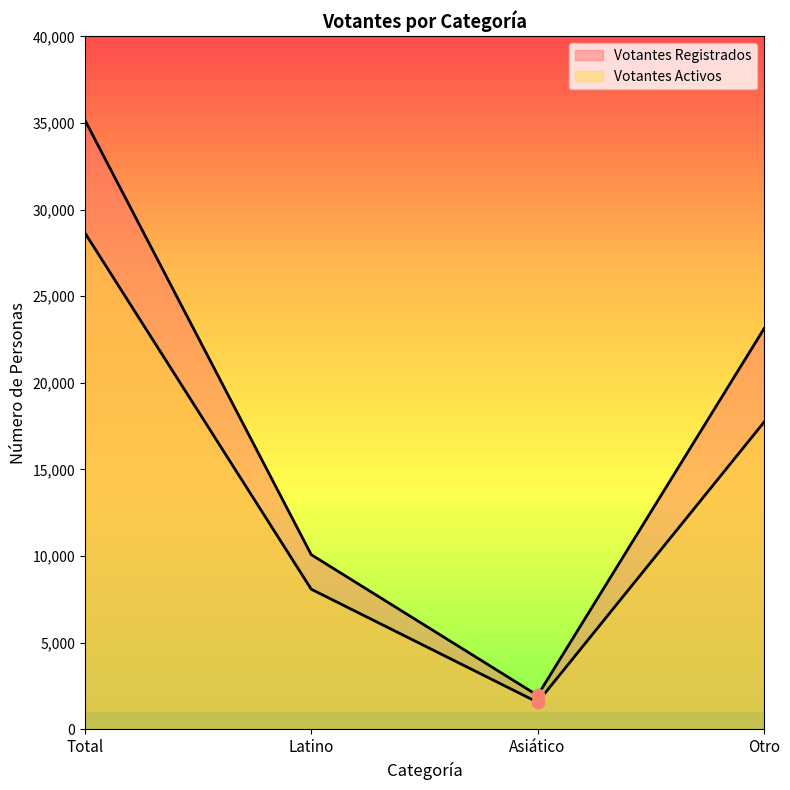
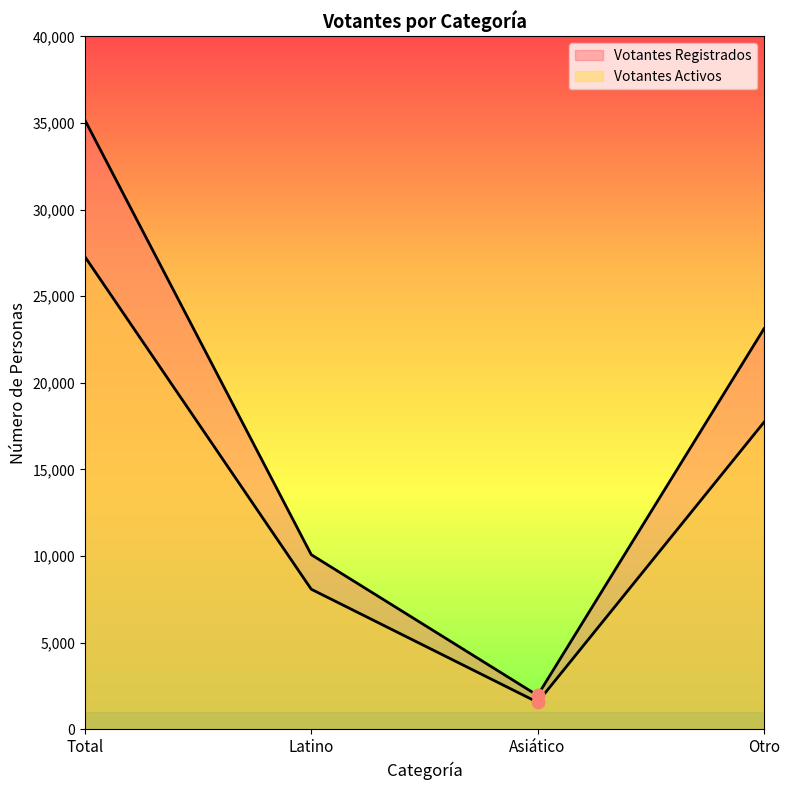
  {
    "Votantes Activos": {
-     "Total": "28,700",
+     "Total": "27,300",
      "Latino": "8,100",
      "Otro": "17,700"
    }
  }
